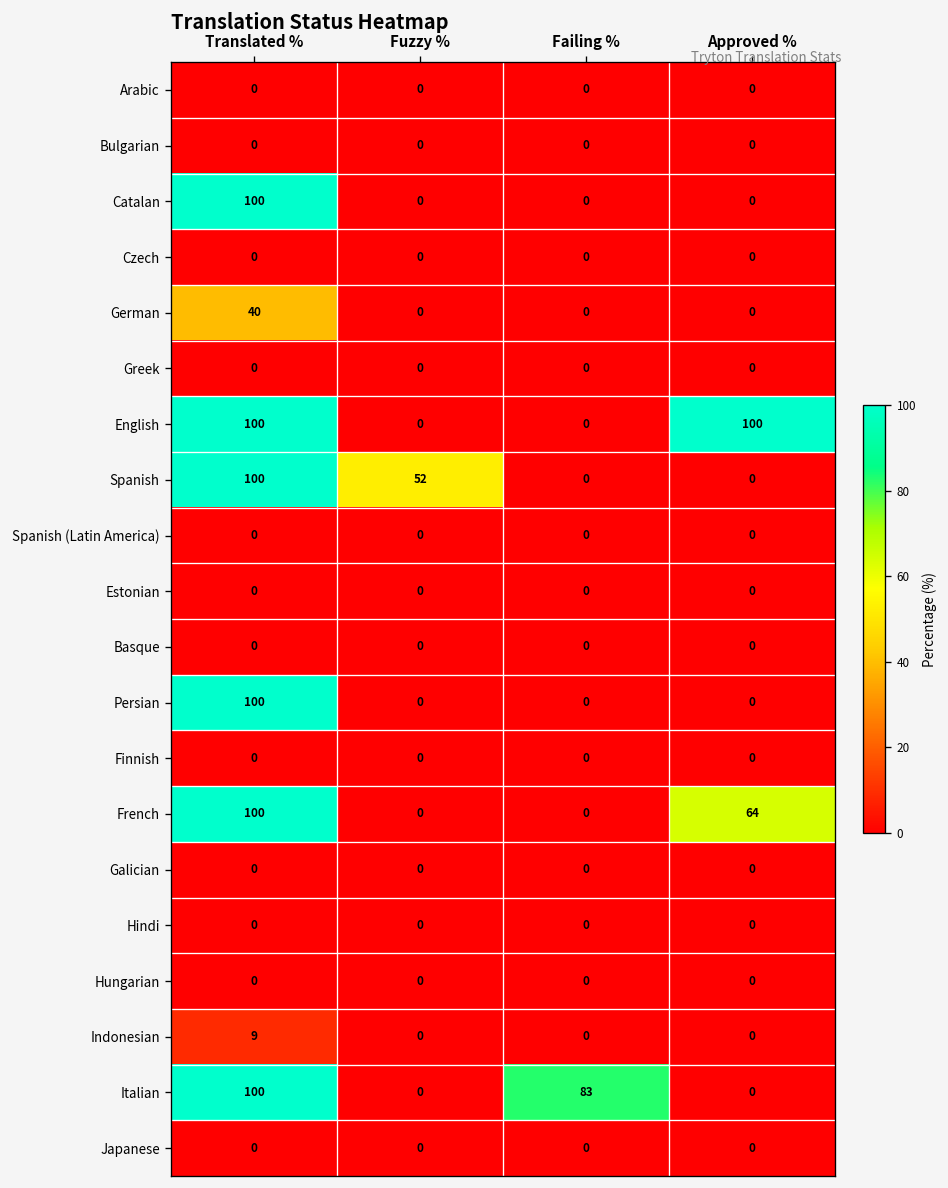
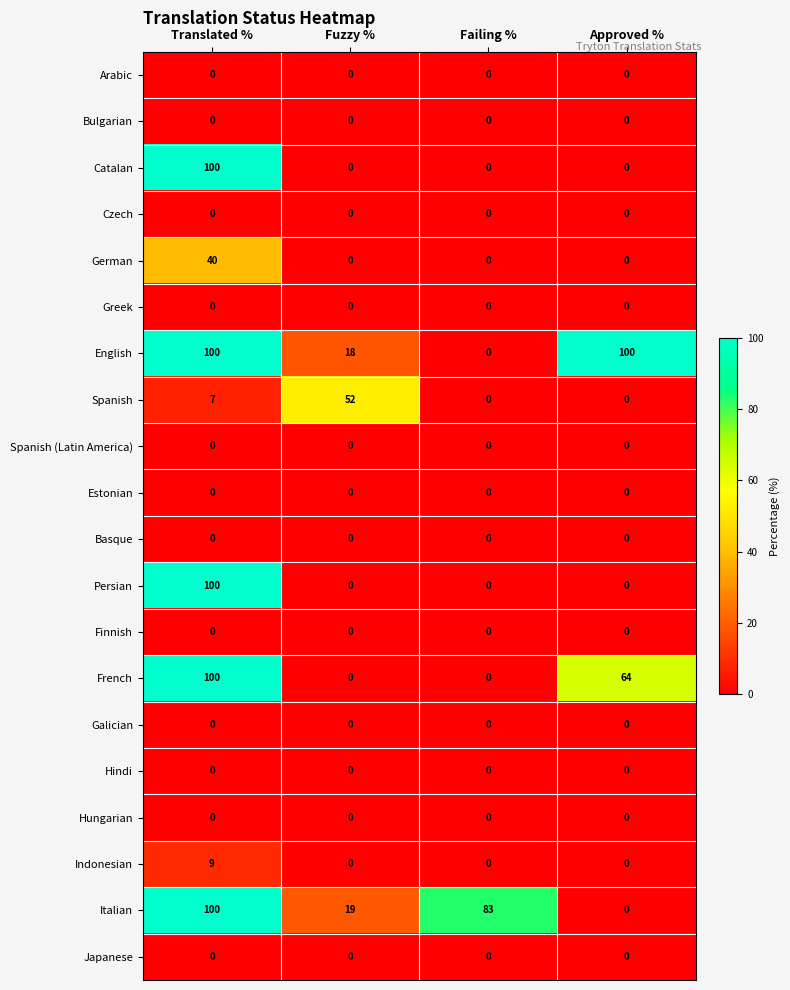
  {
    "Arabic": {
      "Translated %": 0,
      "Fuzzy %": 0,
      "Failing %": 0,
      "Approved %": 0
    },
    "Bulgarian": {
      "Translated %": 0,
      "Fuzzy %": 0,
      "Failing %": 0,
      "Approved %": 0
    },
    "Catalan": {
      "Translated %": 100,
      "Fuzzy %": 0,
      "Failing %": 0,
      "Approved %": 0
    },
    "Czech": {
      "Translated %": 0,
      "Fuzzy %": 0,
      "Failing %": 0,
      "Approved %": 0
    },
    "German": {
      "Translated %": 40,
      "Fuzzy %": 0,
      "Failing %": 0,
      "Approved %": 0
    },
    "Greek": {
      "Translated %": 0,
      "Fuzzy %": 0,
      "Failing %": 0,
      "Approved %": 0
    },
    "English": {
      "Translated %": 100,
-     "Fuzzy %": 0,
+     "Fuzzy %": 18,
      "Failing %": 0,
      "Approved %": 100
    },
    "Spanish": {
-     "Translated %": 100,
+     "Translated %": 7,
      "Fuzzy %": 52,
      "Failing %": 0,
      "Approved %": 0
    },
    "Spanish (Latin America)": {
      "Translated %": 0,
      "Fuzzy %": 0,
      "Failing %": 0,
      "Approved %": 0
    },
    "Estonian": {
      "Translated %": 0,
      "Fuzzy %": 0,
      "Failing %": 0,
      "Approved %": 0
    },
    "Basque": {
      "Translated %": 0,
      "Fuzzy %": 0,
      "Failing %": 0,
      "Approved %": 0
    },
    "Persian": {
      "Translated %": 100,
      "Fuzzy %": 0,
      "Failing %": 0,
      "Approved %": 0
    },
    "Finnish": {
      "Translated %": 0,
      "Fuzzy %": 0,
      "Failing %": 0,
      "Approved %": 0
    },
    "French": {
      "Translated %": 100,
      "Fuzzy %": 0,
      "Failing %": 0,
      "Approved %": 64
    },
    "Galician": {
      "Translated %": 0,
      "Fuzzy %": 0,
      "Failing %": 0,
      "Approved %": 0
    },
    "Hindi": {
      "Translated %": 0,
      "Fuzzy %": 0,
      "Failing %": 0,
      "Approved %": 0
    },
    "Hungarian": {
      "Translated %": 0,
      "Fuzzy %": 0,
      "Failing %": 0,
      "Approved %": 0
    },
    "Indonesian": {
      "Translated %": 9,
      "Fuzzy %": 0,
      "Failing %": 0,
      "Approved %": 0
    },
    "Italian": {
      "Translated %": 100,
-     "Fuzzy %": 0,
+     "Fuzzy %": 19,
      "Failing %": 83,
      "Approved %": 0
    },
    "Japanese": {
      "Translated %": 0,
      "Fuzzy %": 0,
      "Failing %": 0,
      "Approved %": 0
    }
  }
